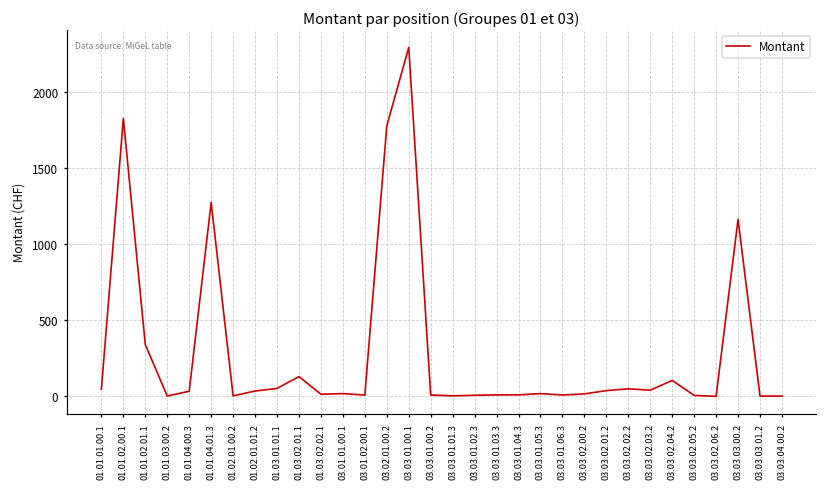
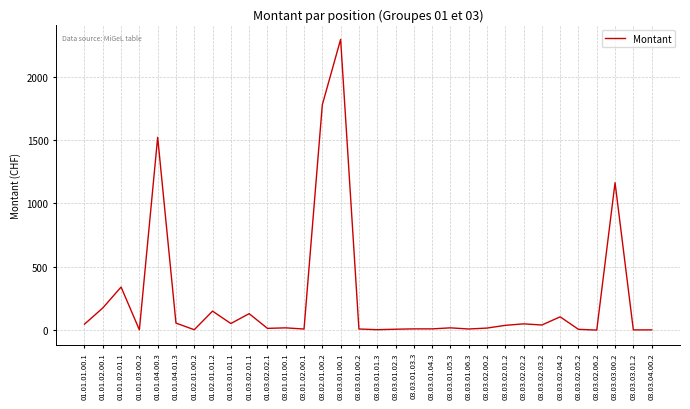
  {
    "01.01.01.00.1": 50,
-   "01.01.02.00.1": 1830,
+   "01.01.02.00.1": 180,
    "01.01.02.01.1": 340,
    "01.01.03.00.2": 0,
-   "01.01.04.00.3": 30,
-   "01.01.04.01.3": 1280,
+   "01.01.04.00.3": 1520,
+   "01.01.04.01.3": 60,
    "01.02.01.00.2": 0,
-   "01.02.01.01.2": 40,
+   "01.02.01.01.2": 150,
    "01.03.01.01.1": 50,
    "01.03.02.01.1": 130,
    "01.03.02.02.1": 10,
    "03.01.01.00.1": 20,
    "03.01.02.00.1": 10,
    "03.02.01.00.2": 1780,
    "03.03.01.00.1": 2300,
    "03.03.01.00.2": 10,
    "03.03.01.01.3": 0,
    "03.03.01.02.3": 10,
    "03.03.01.03.3": 10,
    "03.03.01.04.3": 10,
    "03.03.01.05.3": 20,
    "03.03.01.06.3": 10,
    "03.03.02.00.2": 20,
    "03.03.02.01.2": 40,
    "03.03.02.02.2": 50,
    "03.03.02.03.2": 40,
    "03.03.02.04.2": 110,
    "03.03.02.05.2": 10,
    "03.03.02.06.2": 0,
    "03.03.03.00.2": 1160,
    "03.03.03.01.2": 0,
    "03.03.04.00.2": 0
  }
